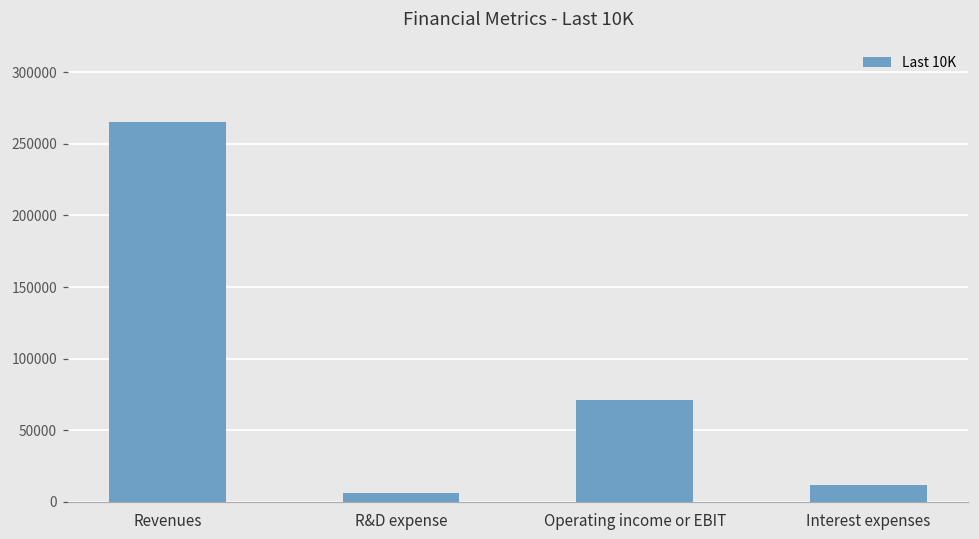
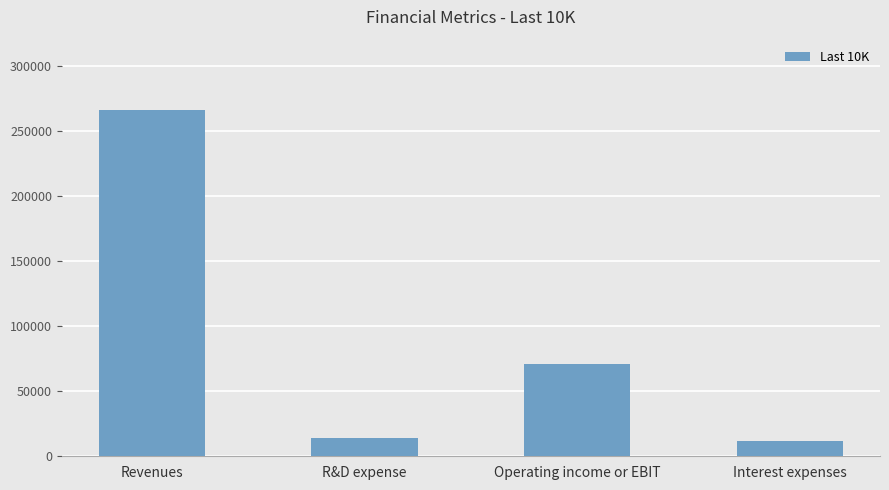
  {
    "Revenues": 266000,
-   "R&D expense": 6000,
+   "R&D expense": 14000,
    "Operating income or EBIT": 71000,
    "Interest expenses": 12000
  }
